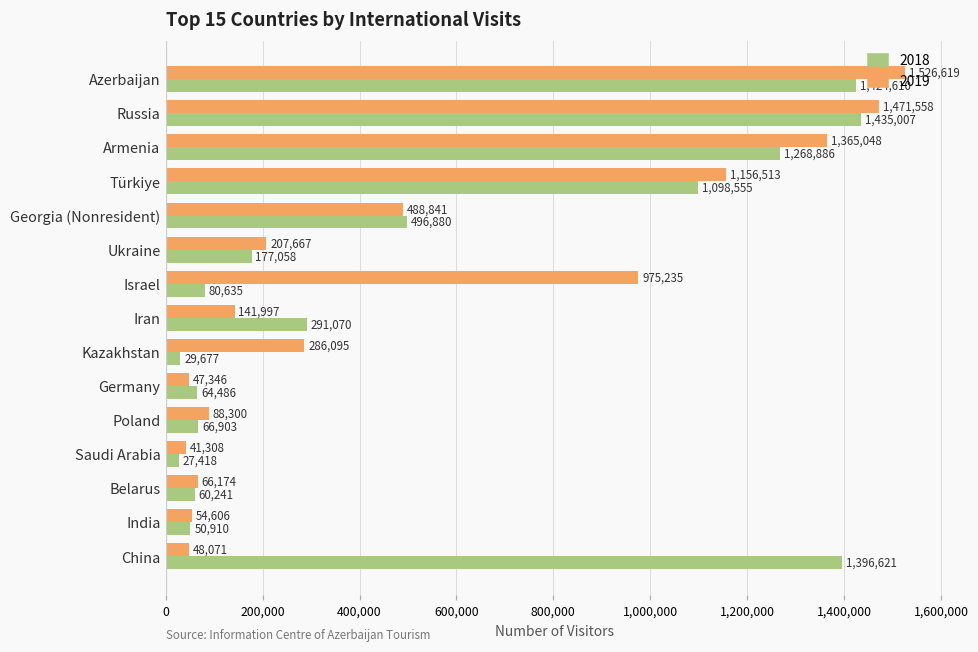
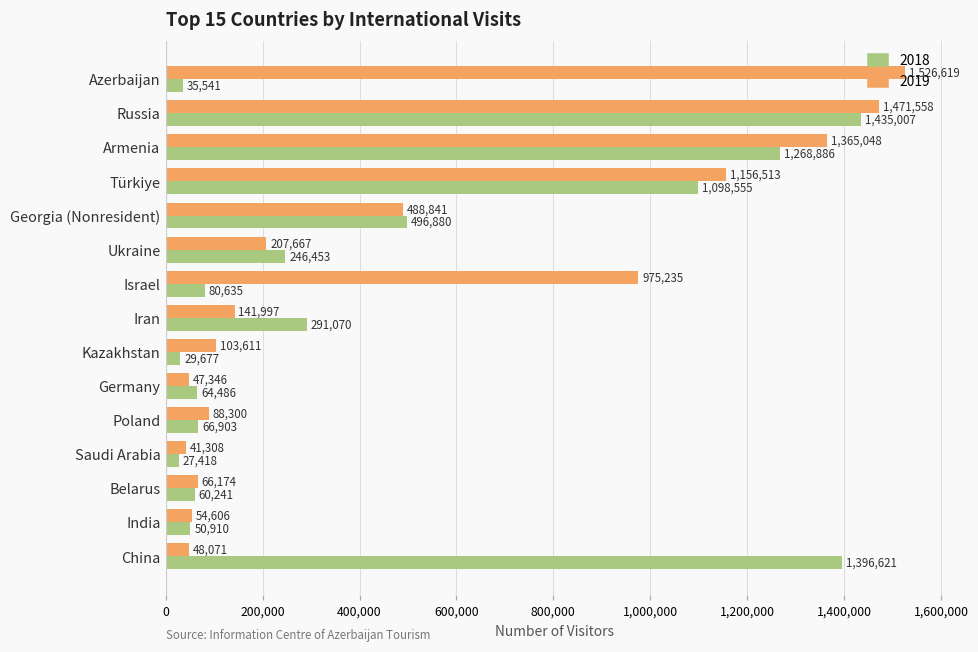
  {
    "2018": {
-     "Azerbaijan": "1,424,610",
+     "Azerbaijan": "35,541",
      "Russia": "1,435,007",
      "Armenia": "1,268,886",
      "Türkiye": "1,098,555",
      "Georgia (Nonresident)": "496,880",
-     "Ukraine": "177,058",
+     "Ukraine": "246,453",
      "Israel": "80,635",
      "Iran": "291,070",
      "Kazakhstan": "29,677",
      "Germany": "64,486",
      "Poland": "66,903",
      "Saudi Arabia": "27,418",
      "Belarus": "60,241",
      "India": "50,910",
      "China": "1,396,621"
    },
    "2019": {
      "Azerbaijan": "1,526,619",
      "Russia": "1,471,558",
      "Armenia": "1,365,048",
      "Türkiye": "1,156,513",
      "Georgia (Nonresident)": "488,841",
      "Ukraine": "207,667",
      "Israel": "975,235",
      "Iran": "141,997",
-     "Kazakhstan": "286,095",
+     "Kazakhstan": "103,611",
      "Germany": "47,346",
      "Poland": "88,300",
      "Saudi Arabia": "41,308",
      "Belarus": "66,174",
      "India": "54,606",
      "China": "48,071"
    }
  }
